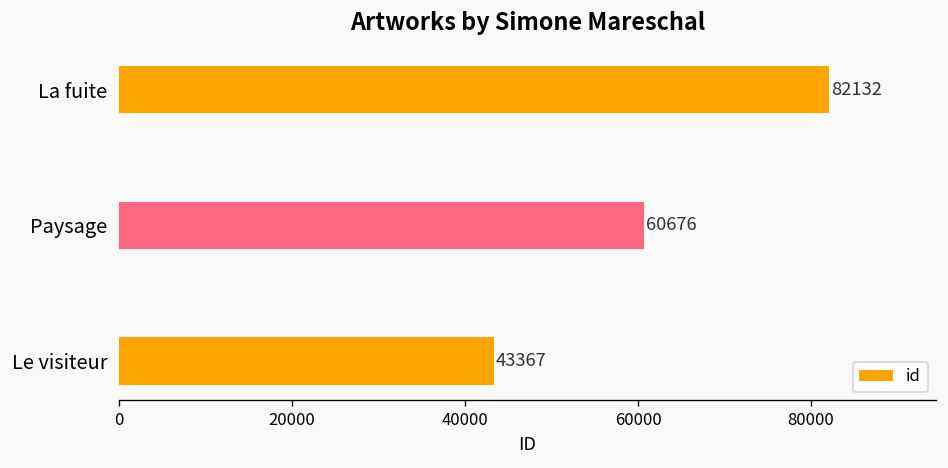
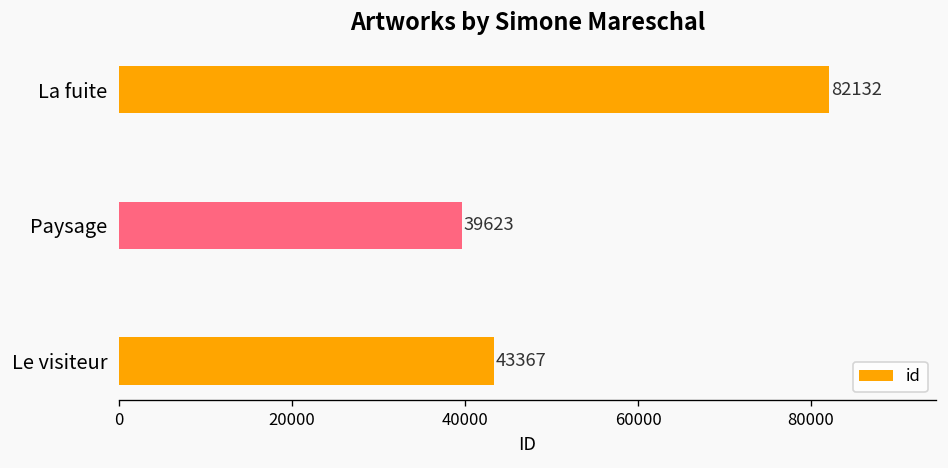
  {
    "La fuite": 82132,
-   "Paysage": 60676,
+   "Paysage": 39623,
    "Le visiteur": 43367
  }
